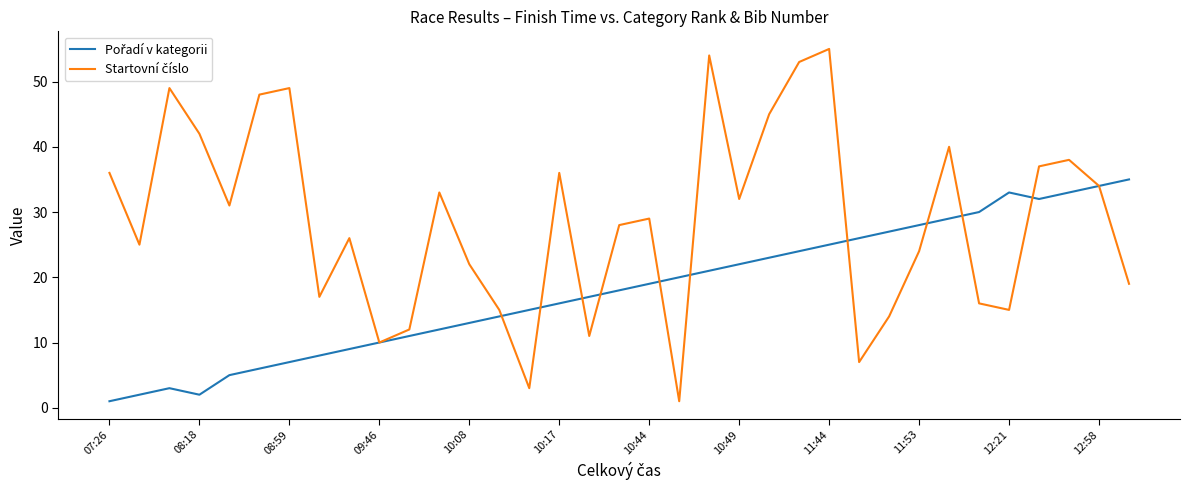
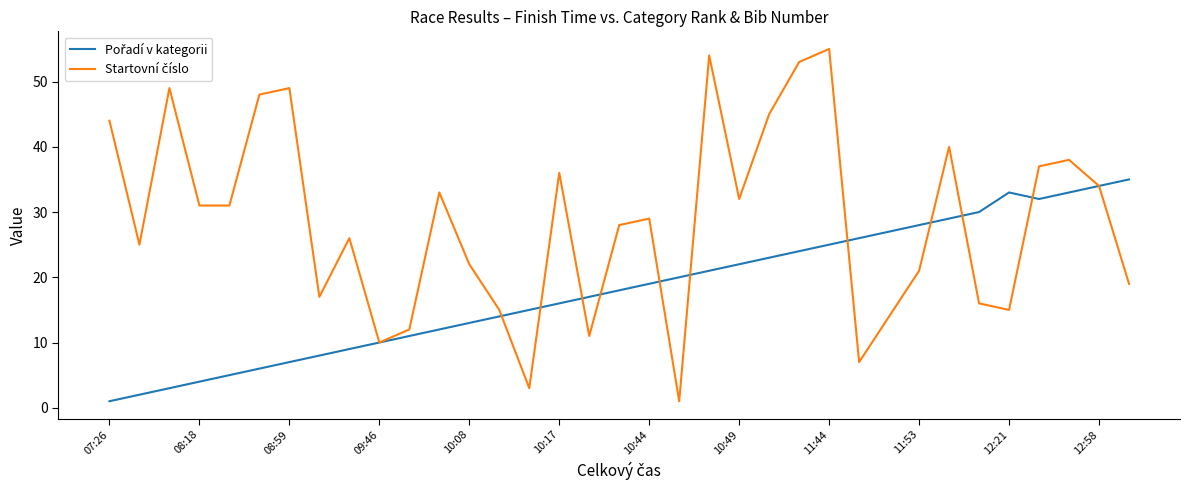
  {
    "Pořadí v kategorii": {
      "07:26": 1,
-     "08:18": 2,
+     "08:18": 4,
      "08:59": 7,
      "10:44": 19,
      "10:49": 22,
      "11:44": 25,
      "11:53": 28,
      "12:21": 33
    },
    "Startovní číslo": {
-     "07:26": 36,
-     "08:18": 42,
+     "07:26": 44,
+     "08:18": 31,
      "08:59": 49,
      "10:44": 29,
      "10:49": 32,
      "11:44": 55,
-     "11:53": 24,
+     "11:53": 21,
      "12:21": 15
    }
  }
